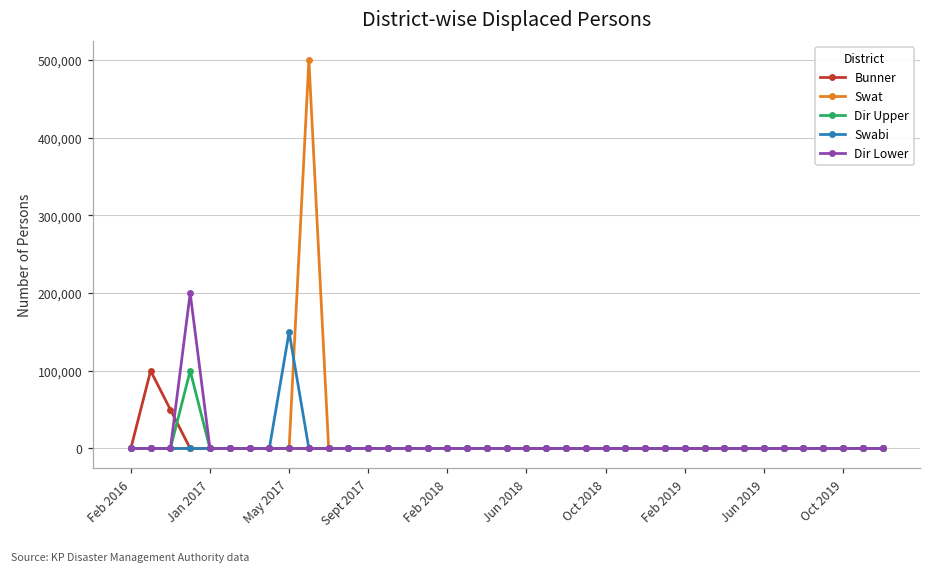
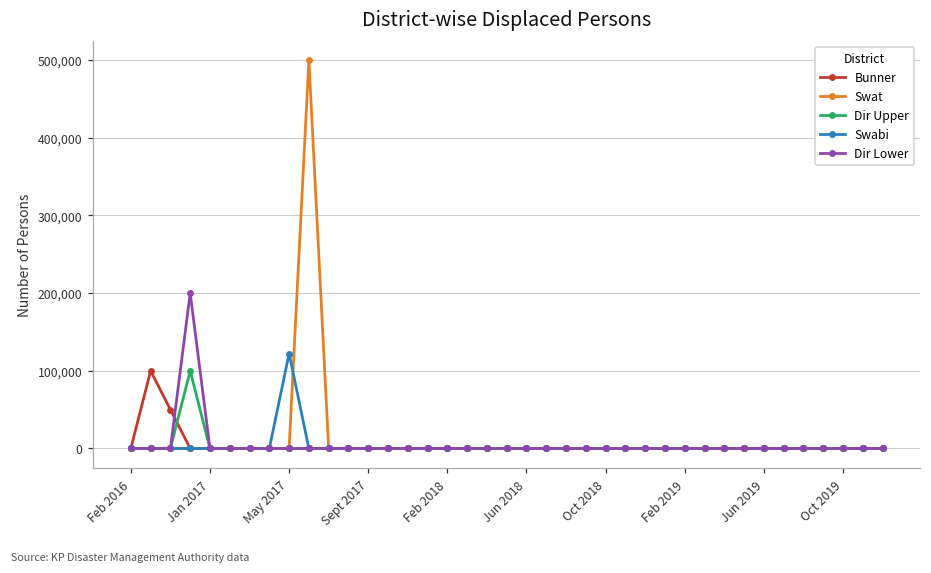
  {
    "Swabi": {
-     "May 2017": "150,000"
+     "May 2017": "120,000"
    }
  }
